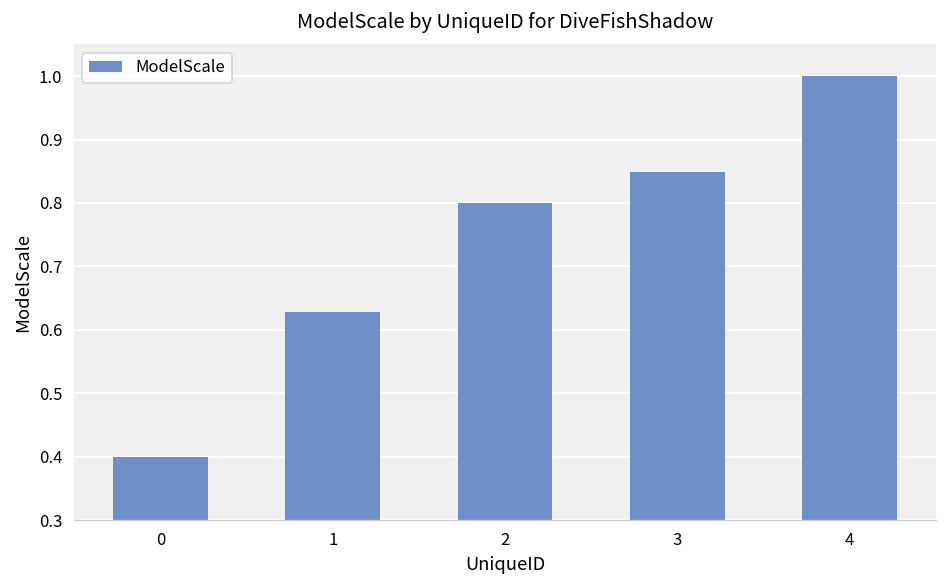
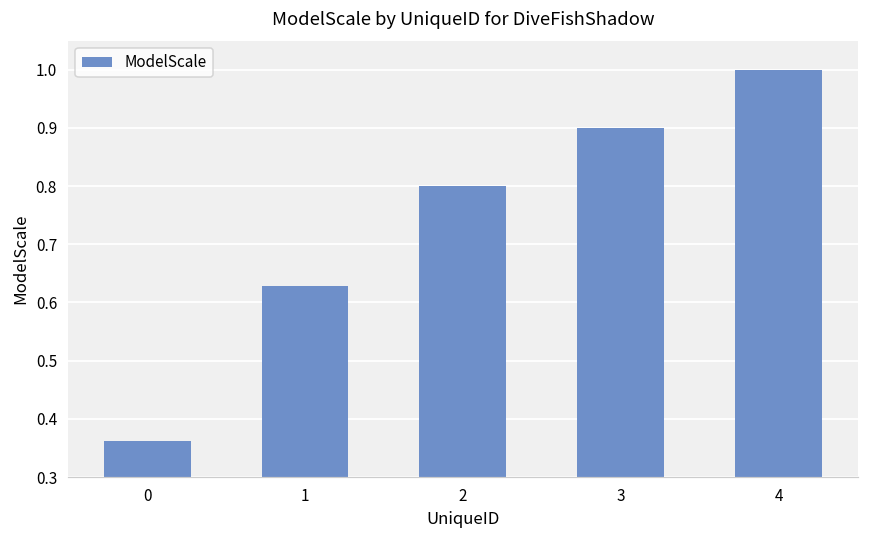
  {
-   "0": 0.40,
+   "0": 0.36,
    "1": 0.63,
    "2": 0.80,
-   "3": 0.85,
+   "3": 0.90,
    "4": 1.00
  }
